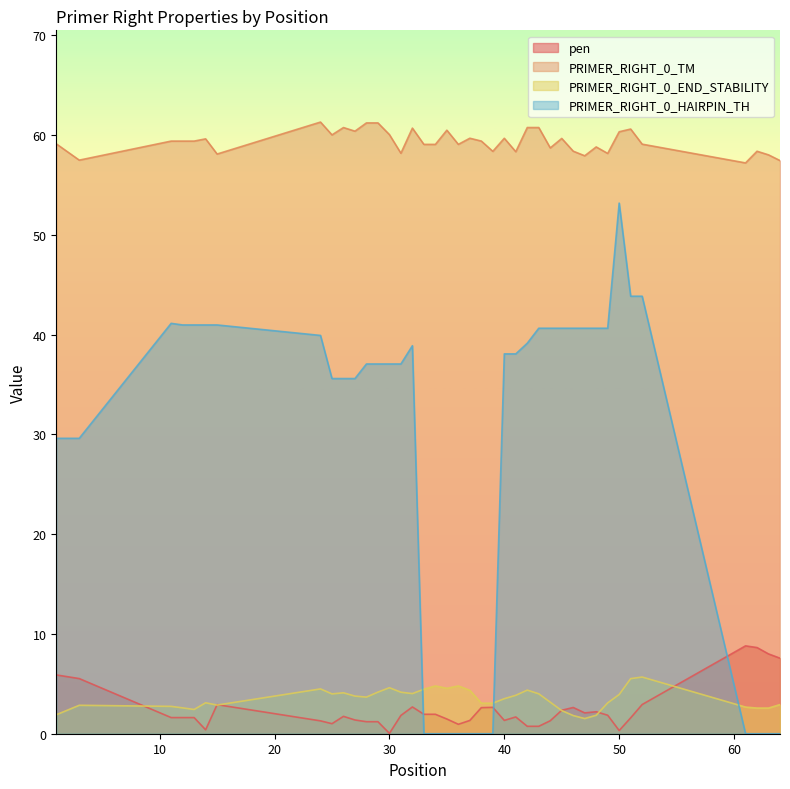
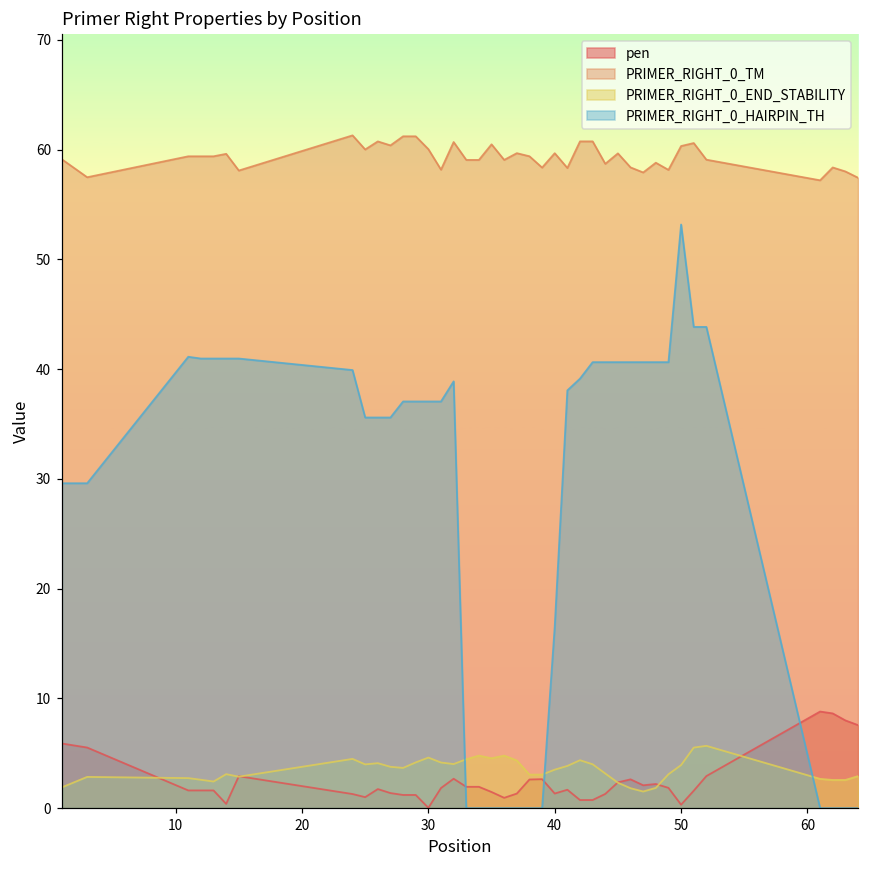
  {
    "PRIMER_RIGHT_0_HAIRPIN_TH": {
      "30": 37,
-     "40": 38,
+     "40": 17,
      "50": 53
    }
  }
